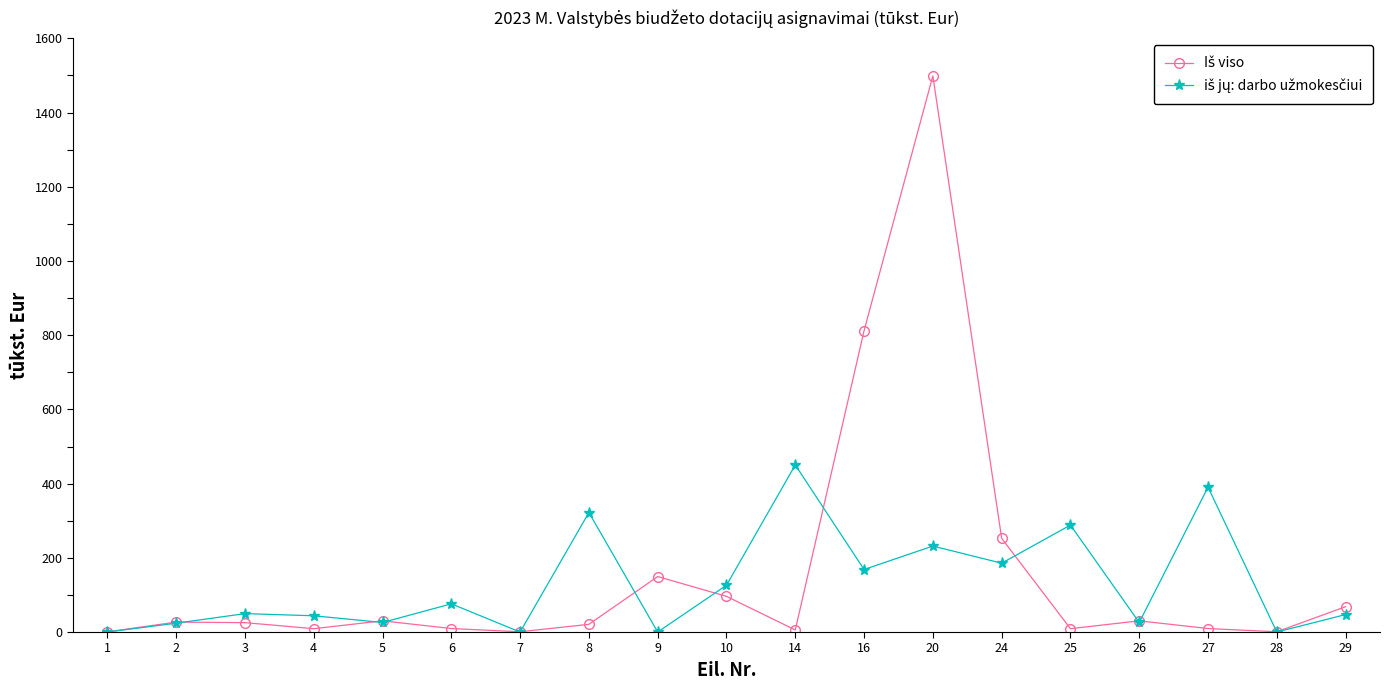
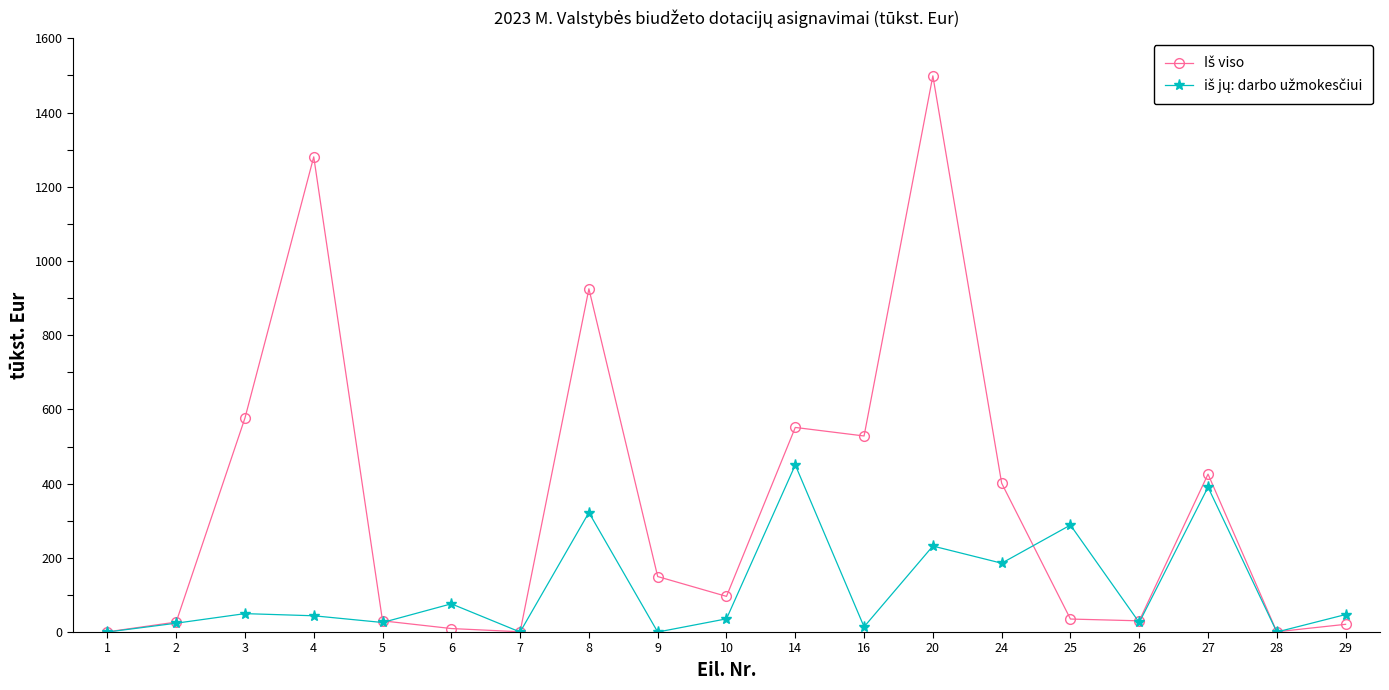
  {
    "Iš viso": {
-     "3": 30,
-     "4": 10,
+     "3": 580,
+     "4": 1280,
      "6": 10,
-     "8": 20,
+     "8": 930,
      "9": 150,
      "10": 100,
-     "14": 10,
-     "16": 810,
+     "14": 550,
+     "16": 530,
      "20": 1500,
-     "24": 250,
-     "25": 10,
-     "27": 10,
-     "29": 70
+     "24": 400,
+     "25": 40,
+     "27": 430,
+     "29": 20
    },
    "iš jų: darbo užmokesčiui": {
      "3": 50,
      "4": 40,
      "6": 80,
      "8": 320,
      "9": 0,
-     "10": 130,
+     "10": 40,
      "14": 450,
-     "16": 170,
+     "16": 10,
      "20": 230,
      "24": 190,
      "25": 290,
      "27": 390,
      "29": 50
    }
  }
